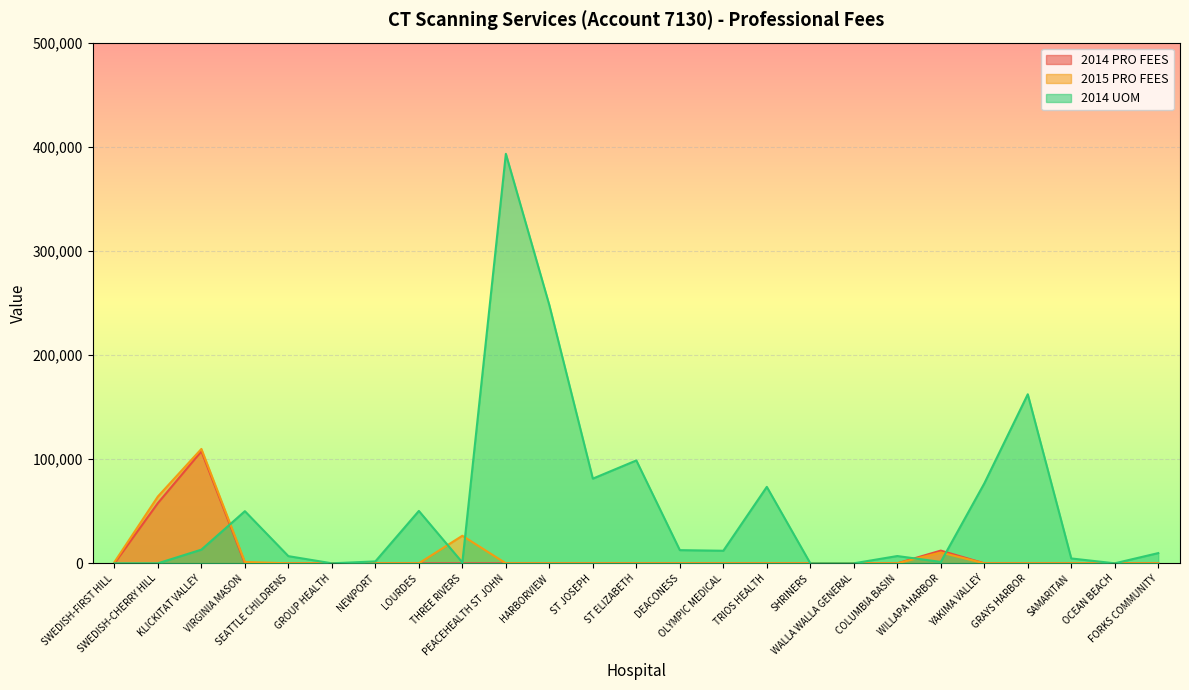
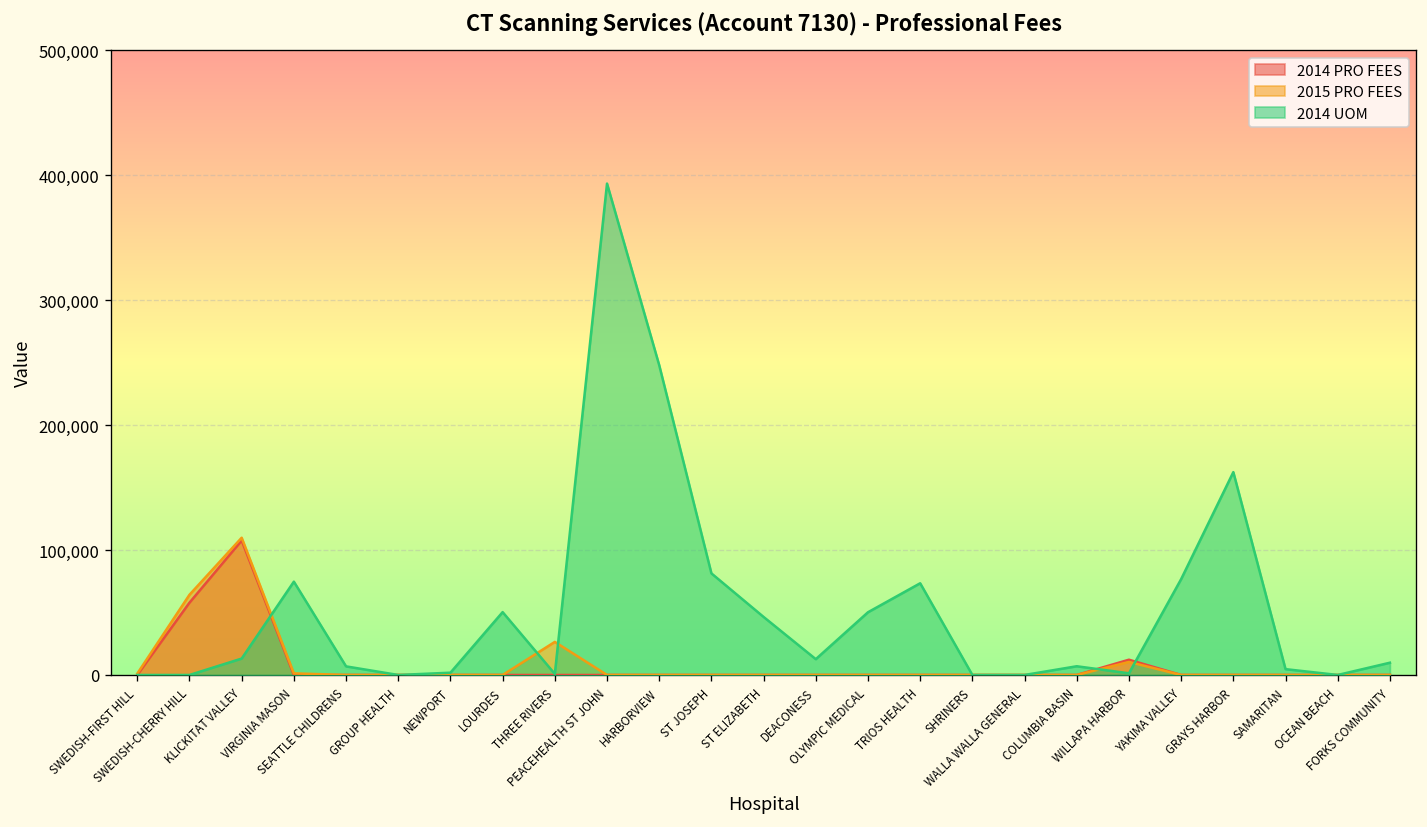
  {
    "2014 PRO FEES": {
      "SWEDISH-CHERRY HILL": "58,000"
    },
    "2015 PRO FEES": {
      "SWEDISH-CHERRY HILL": "64,000",
      "THREE RIVERS": "26,000"
    },
    "2014 UOM": {
      "SWEDISH-CHERRY HILL": "0",
      "KLICKITAT VALLEY": "13,000",
-     "VIRGINIA MASON": "50,000",
+     "VIRGINIA MASON": "75,000",
      "SEATTLE CHILDRENS": "7,000",
      "LOURDES": "50,000",
      "PEACEHEALTH ST JOHN": "393,000",
      "HARBORVIEW": "248,000",
      "ST JOSEPH": "81,000",
-     "ST ELIZABETH": "99,000",
+     "ST ELIZABETH": "46,000",
      "DEACONESS": "13,000",
-     "OLYMPIC MEDICAL": "12,000",
+     "OLYMPIC MEDICAL": "50,000",
      "TRIOS HEALTH": "73,000",
      "COLUMBIA BASIN": "7,000",
      "WILLAPA HARBOR": "1,000",
      "YAKIMA VALLEY": "77,000",
      "GRAYS HARBOR": "162,000",
      "SAMARITAN": "5,000",
      "FORKS COMMUNITY": "10,000"
    }
  }
